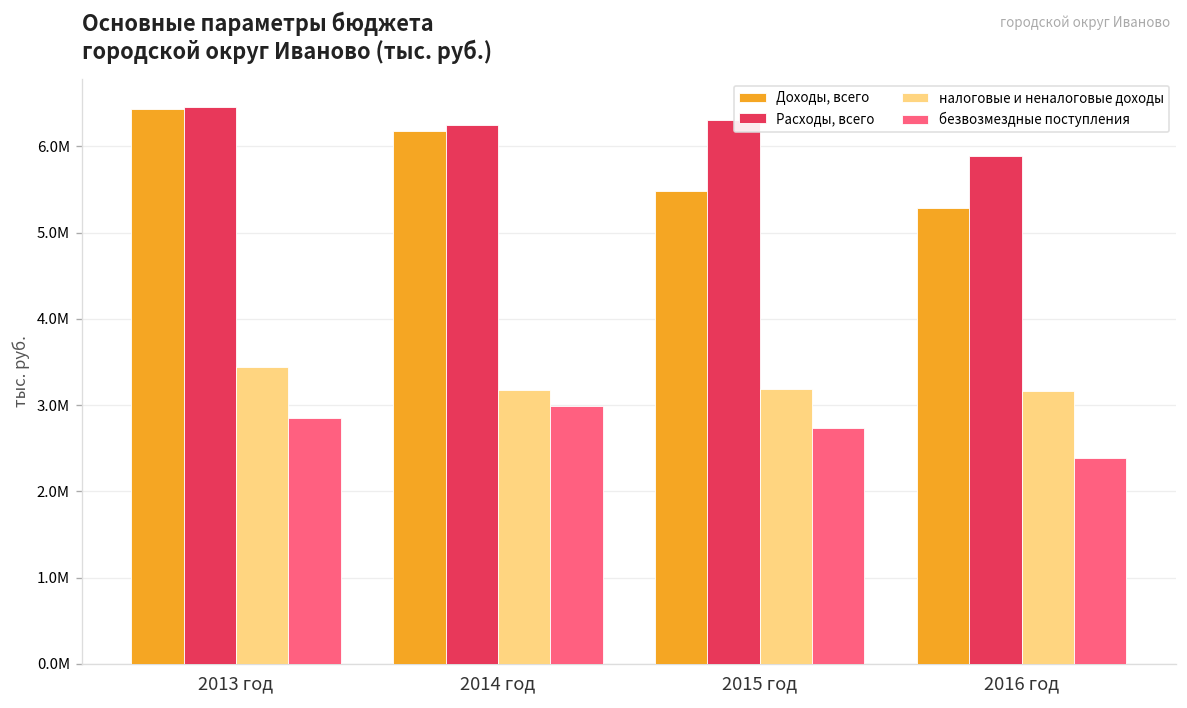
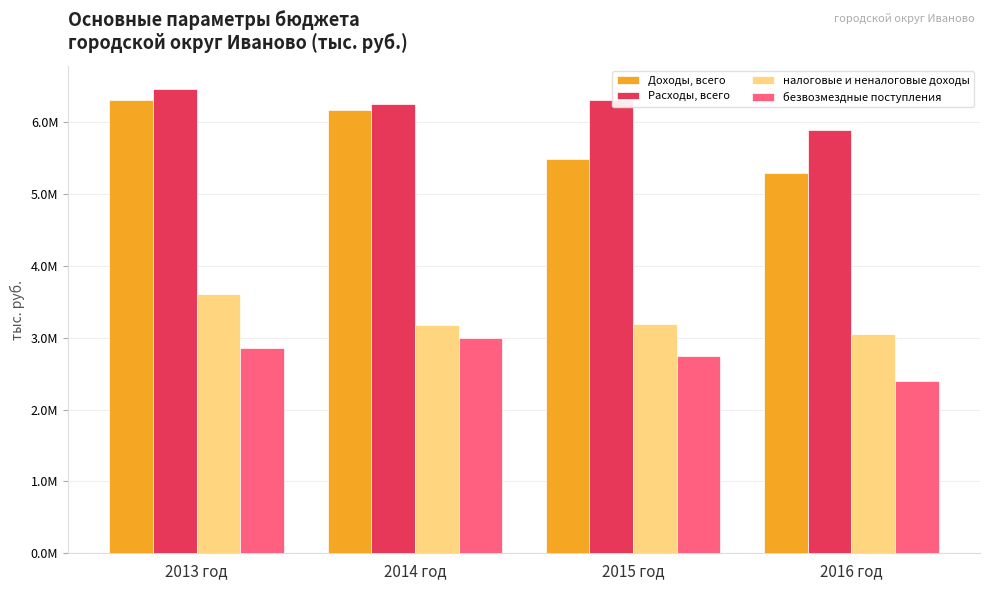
  {
    "Доходы, всего": {
-     "2013 год": 6400000,
+     "2013 год": 6300000,
      "2014 год": 6200000,
      "2015 год": 5500000,
      "2016 год": 5300000
    },
    "налоговые и неналоговые доходы": {
-     "2013 год": 3400000,
+     "2013 год": 3600000,
      "2014 год": 3200000,
      "2015 год": 3200000,
-     "2016 год": 3200000
+     "2016 год": 3100000
    }
  }
